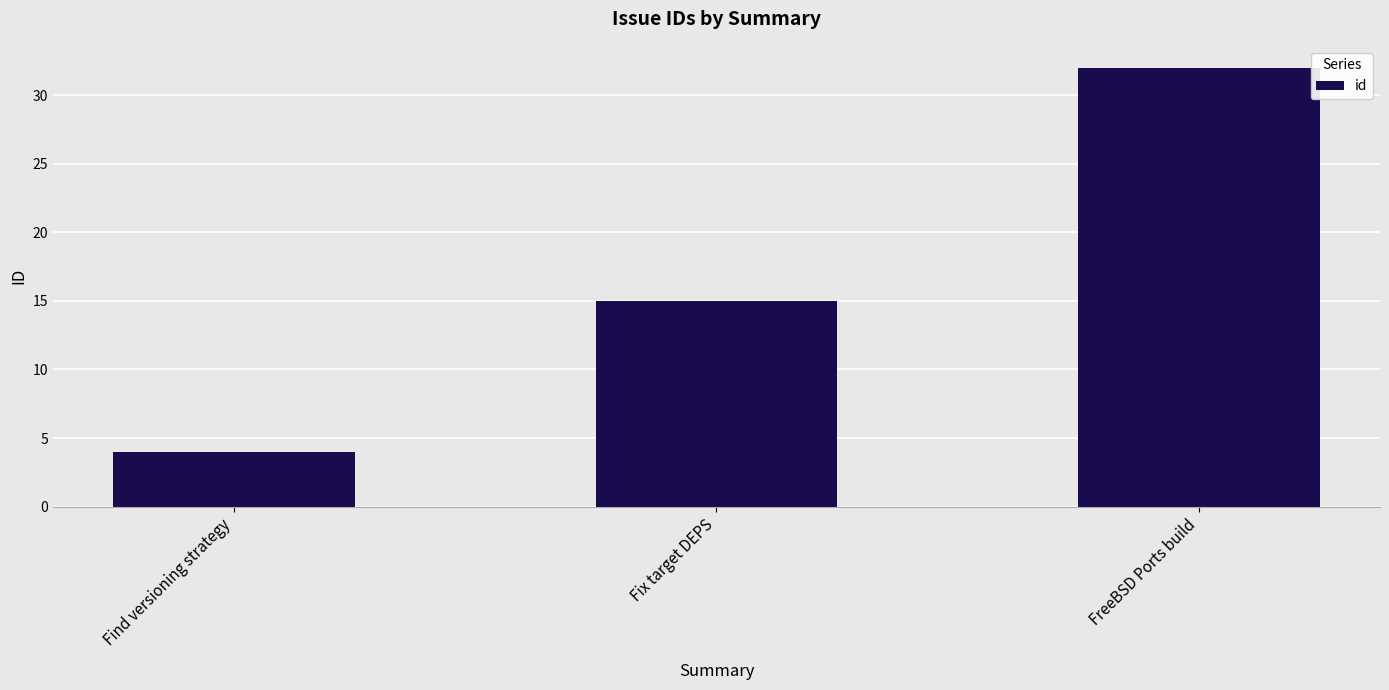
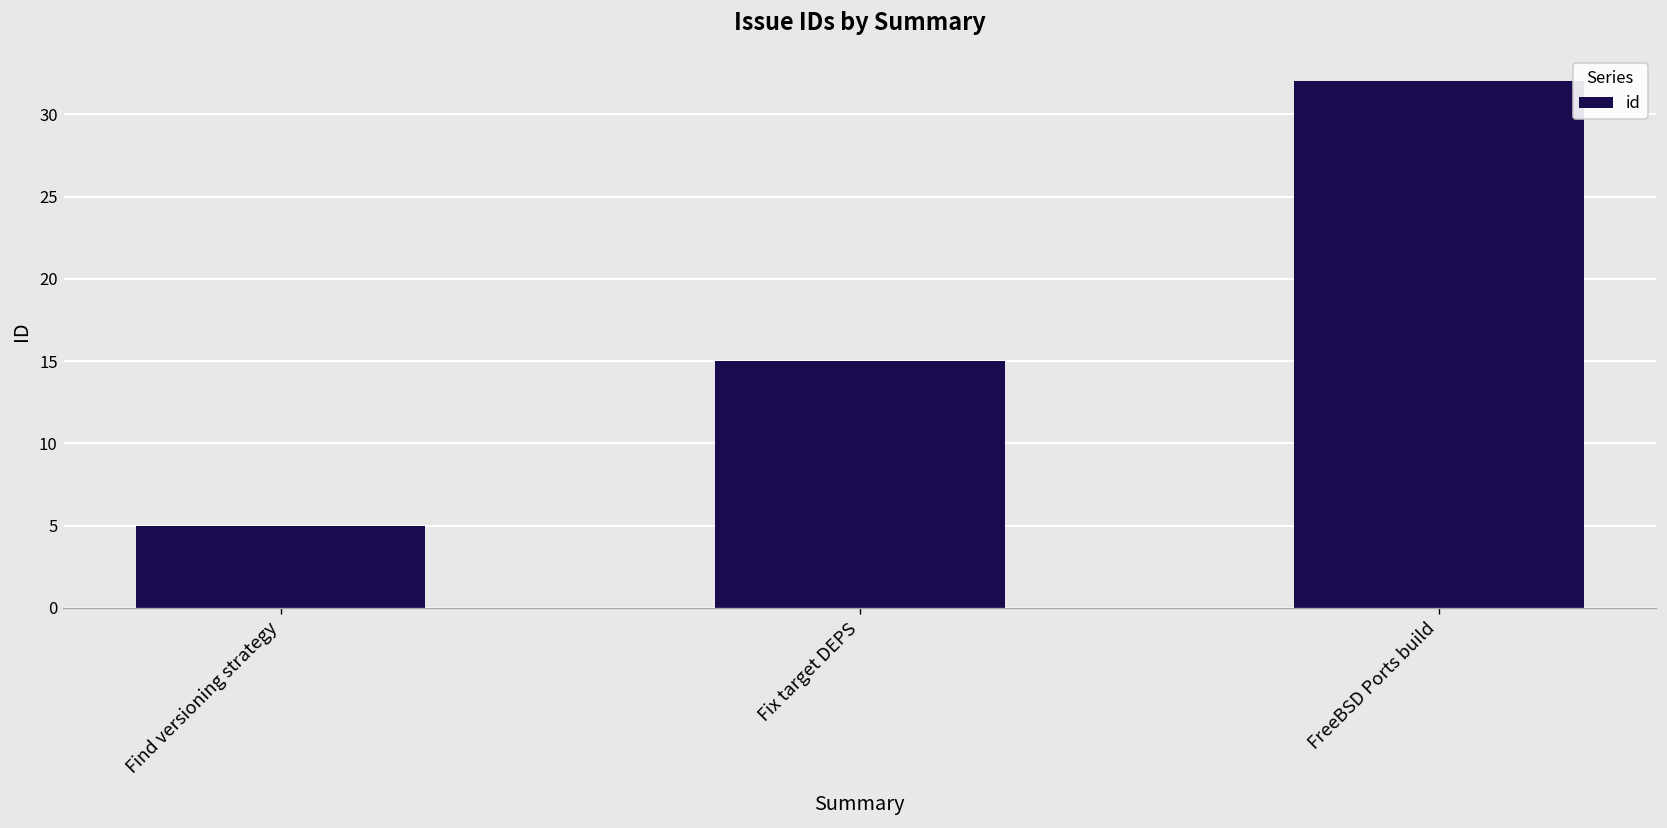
  {
-   "Find versioning strategy": 4,
+   "Find versioning strategy": 5,
    "Fix target DEPS": 15,
    "FreeBSD Ports build": 32
  }
